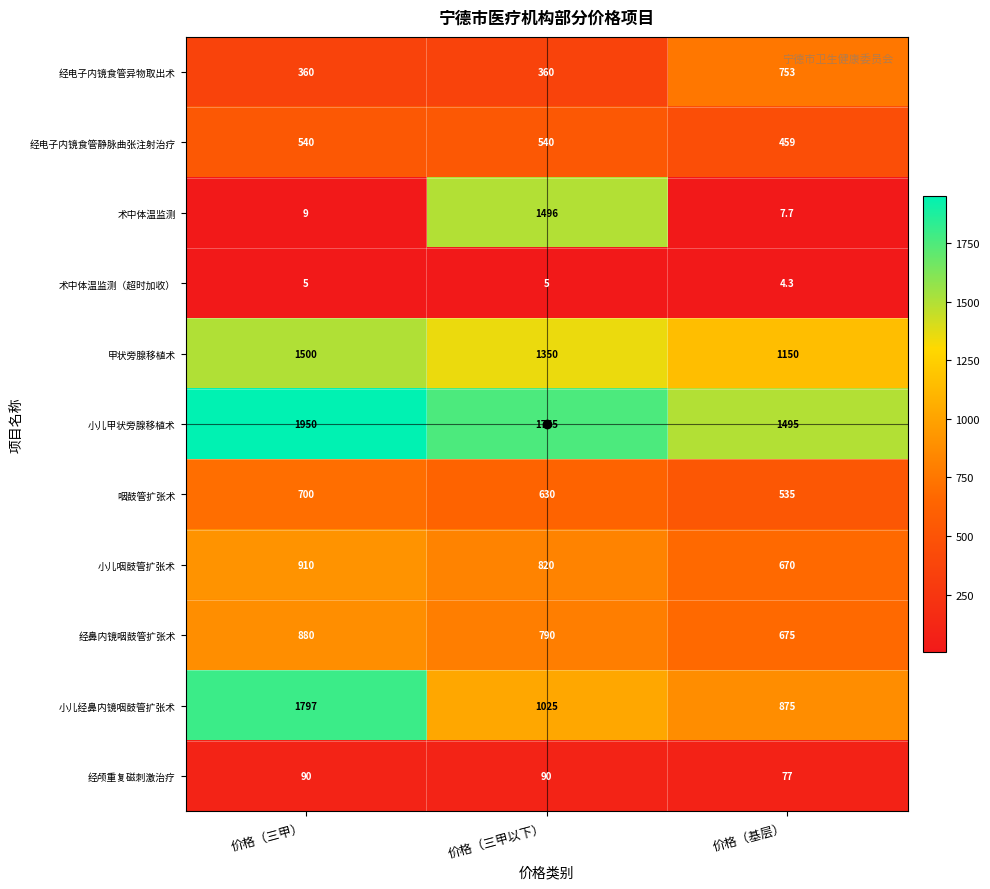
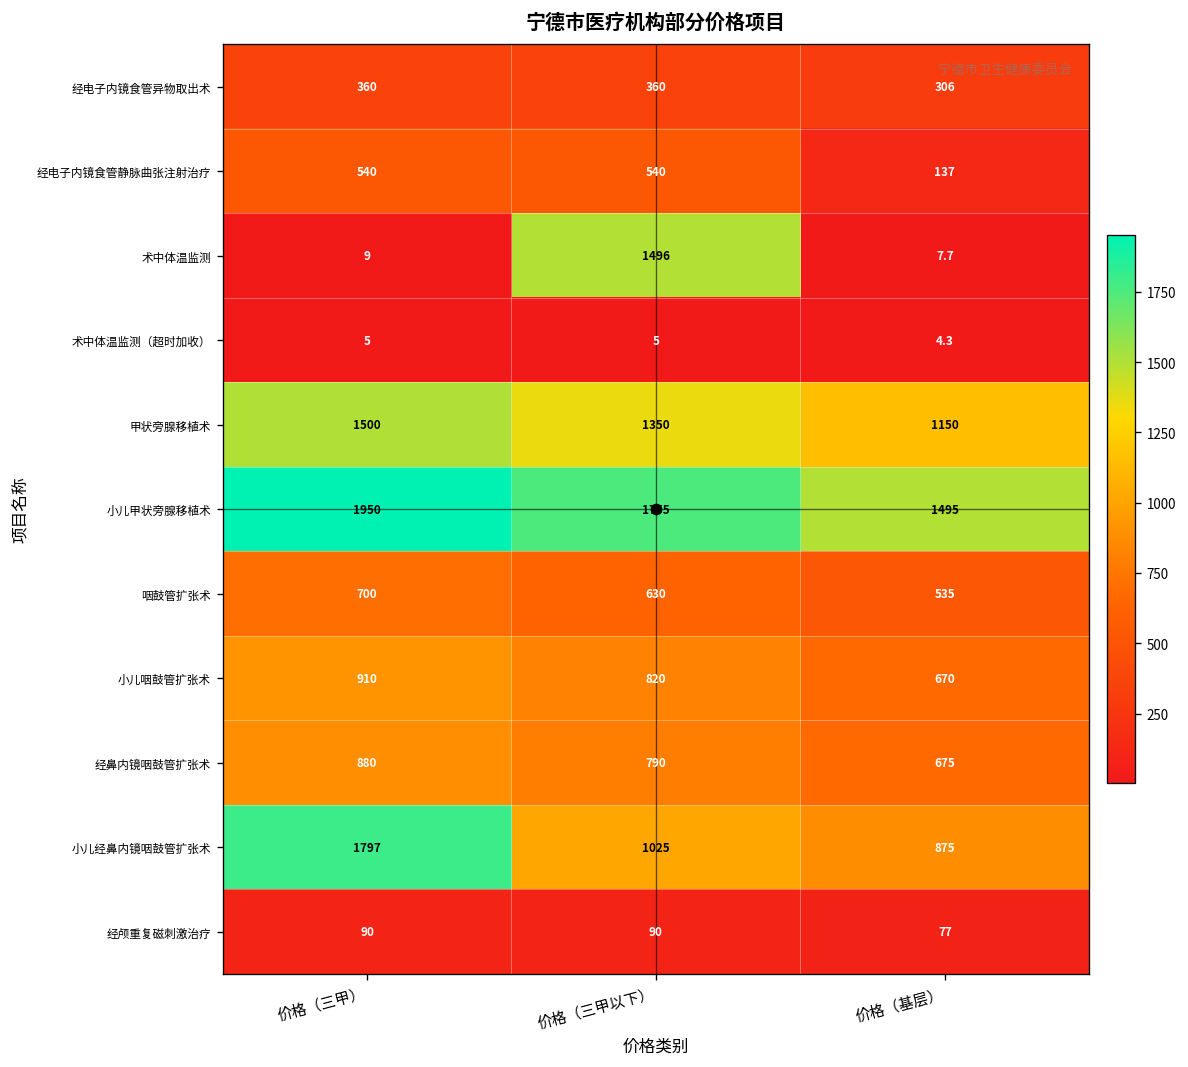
  {
    "经电子内镜食管异物取出术": {
      "价格（三甲）": 360,
      "价格（三甲以下）": 360,
-     "价格（基层）": 753
+     "价格（基层）": 306
    },
    "经电子内镜食管静脉曲张注射治疗": {
      "价格（三甲）": 540,
      "价格（三甲以下）": 540,
-     "价格（基层）": 459
+     "价格（基层）": 137
    },
    "术中体温监测": {
      "价格（三甲）": 9,
      "价格（三甲以下）": 1496,
      "价格（基层）": 7.7
    },
    "术中体温监测（超时加收）": {
      "价格（三甲）": 5,
      "价格（三甲以下）": 5,
      "价格（基层）": 4.3
    },
    "甲状旁腺移植术": {
      "价格（三甲）": 1500,
      "价格（三甲以下）": 1350,
      "价格（基层）": 1150
    },
    "小儿甲状旁腺移植术": {
      "价格（三甲）": 1950,
      "价格（基层）": 1495
    },
    "咽鼓管扩张术": {
      "价格（三甲）": 700,
      "价格（三甲以下）": 630,
      "价格（基层）": 535
    },
    "小儿咽鼓管扩张术": {
      "价格（三甲）": 910,
      "价格（三甲以下）": 820,
      "价格（基层）": 670
    },
    "经鼻内镜咽鼓管扩张术": {
      "价格（三甲）": 880,
      "价格（三甲以下）": 790,
      "价格（基层）": 675
    },
    "小儿经鼻内镜咽鼓管扩张术": {
      "价格（三甲）": 1797,
      "价格（三甲以下）": 1025,
      "价格（基层）": 875
    },
    "经颅重复磁刺激治疗": {
      "价格（三甲）": 90,
      "价格（三甲以下）": 90,
      "价格（基层）": 77
    }
  }
